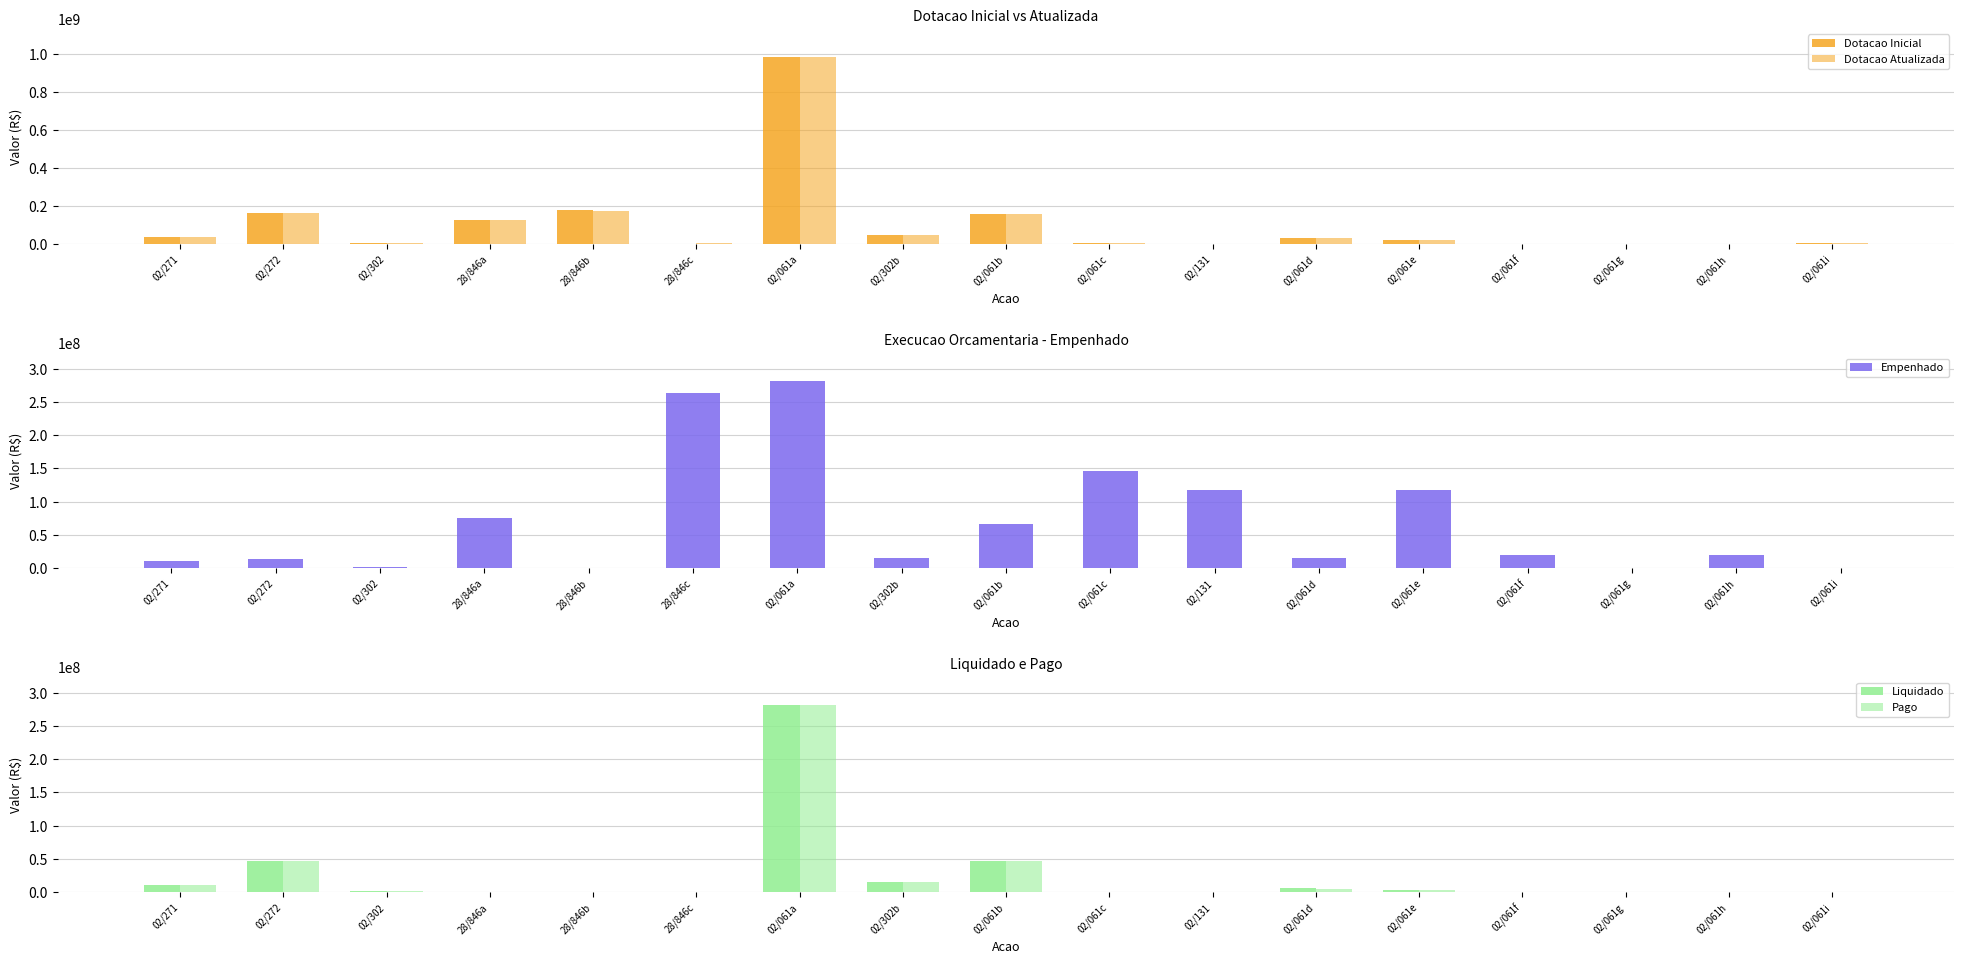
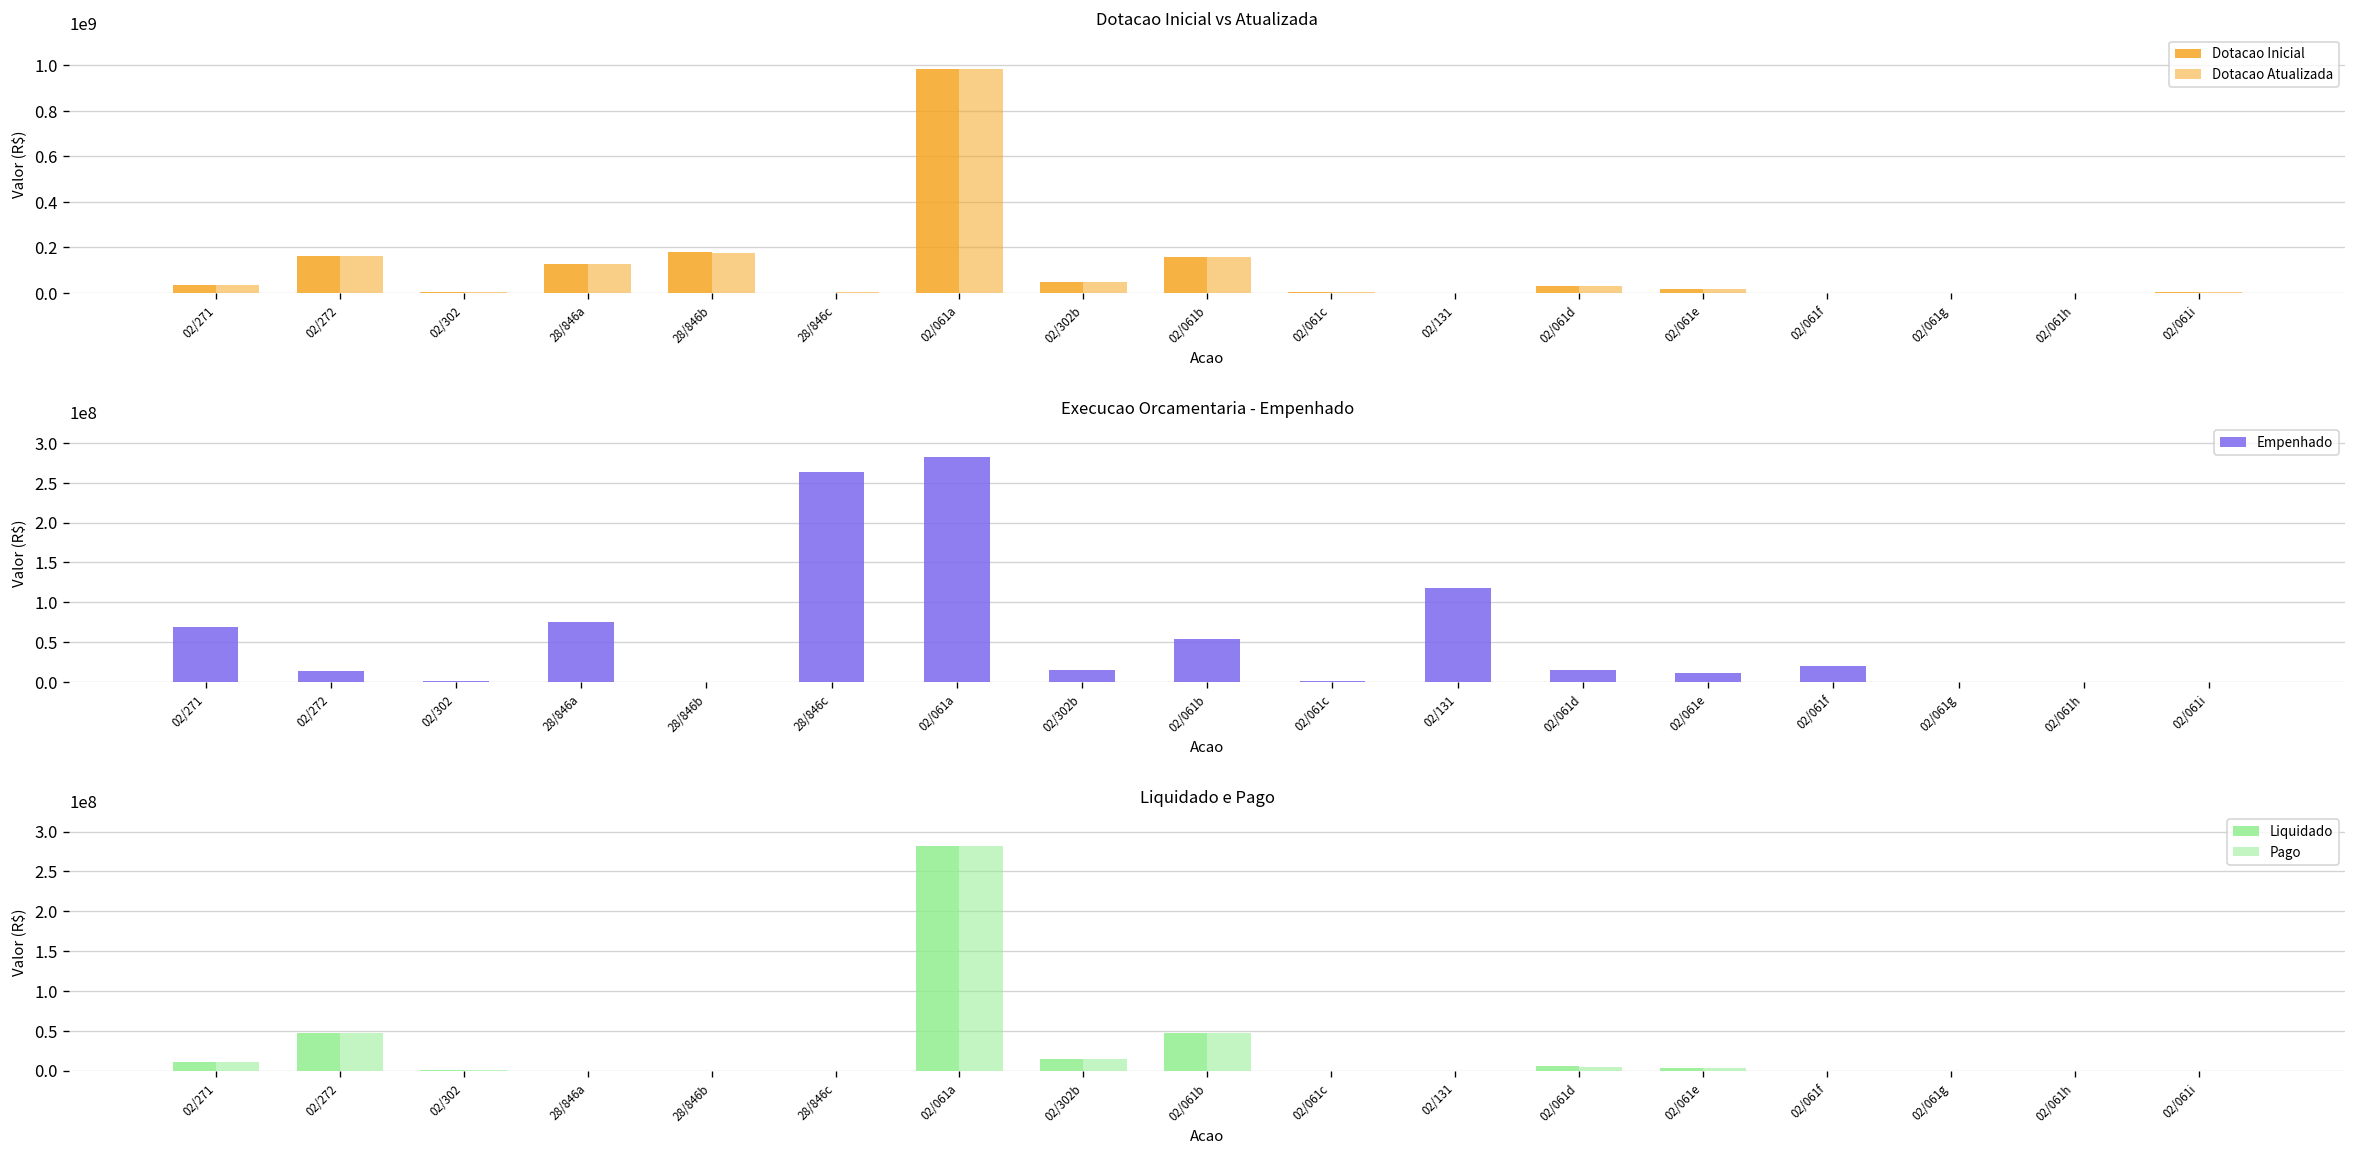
  {
    "Execucao Orcamentaria - Empenhado": {
-     "02/271": 10000000,
+     "02/271": 70000000,
      "02/272": 10000000,
      "28/846a": 80000000,
      "28/846b": 0,
      "28/846c": 260000000,
      "02/061a": 280000000,
      "02/302b": 10000000,
-     "02/061b": 70000000,
-     "02/061c": 150000000,
+     "02/061b": 50000000,
+     "02/061c": 0,
      "02/131": 120000000,
      "02/061d": 10000000,
-     "02/061e": 120000000,
+     "02/061e": 10000000,
      "02/061f": 20000000,
      "02/061g": 0,
-     "02/061h": 20000000,
+     "02/061h": 0,
      "02/061i": 0
    }
  }
